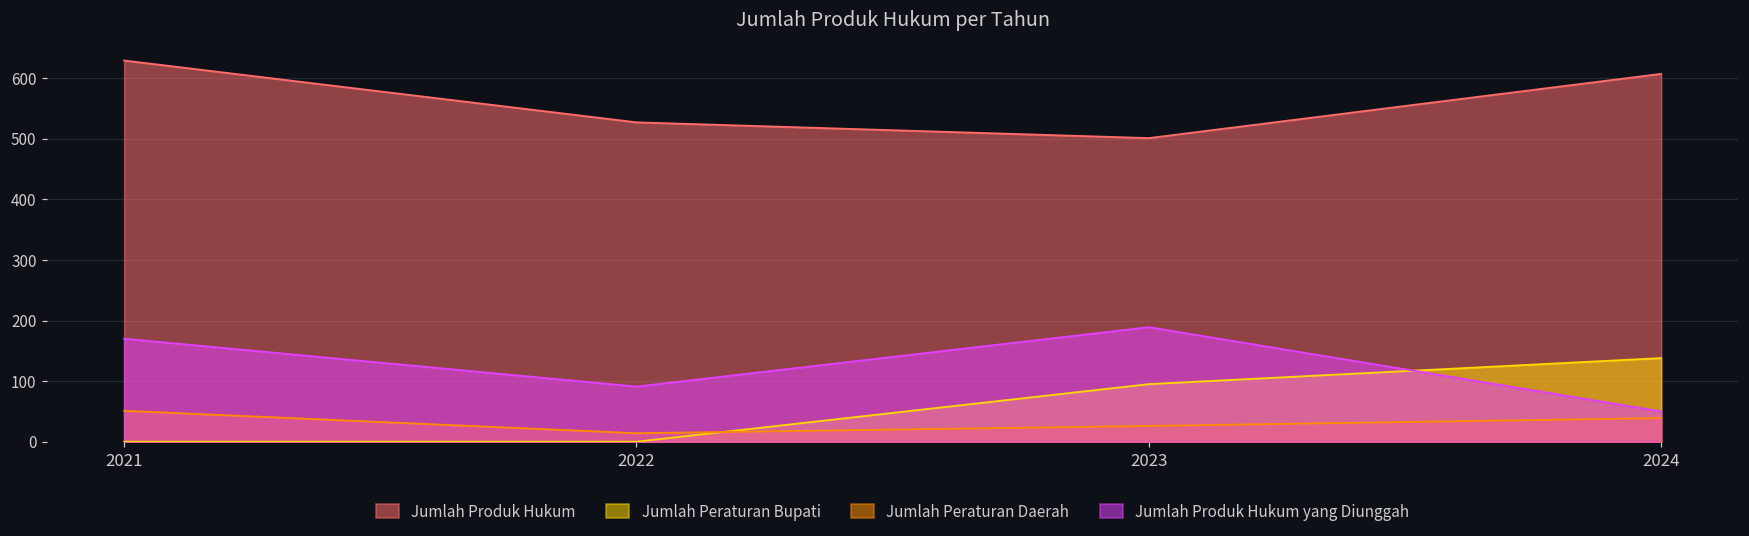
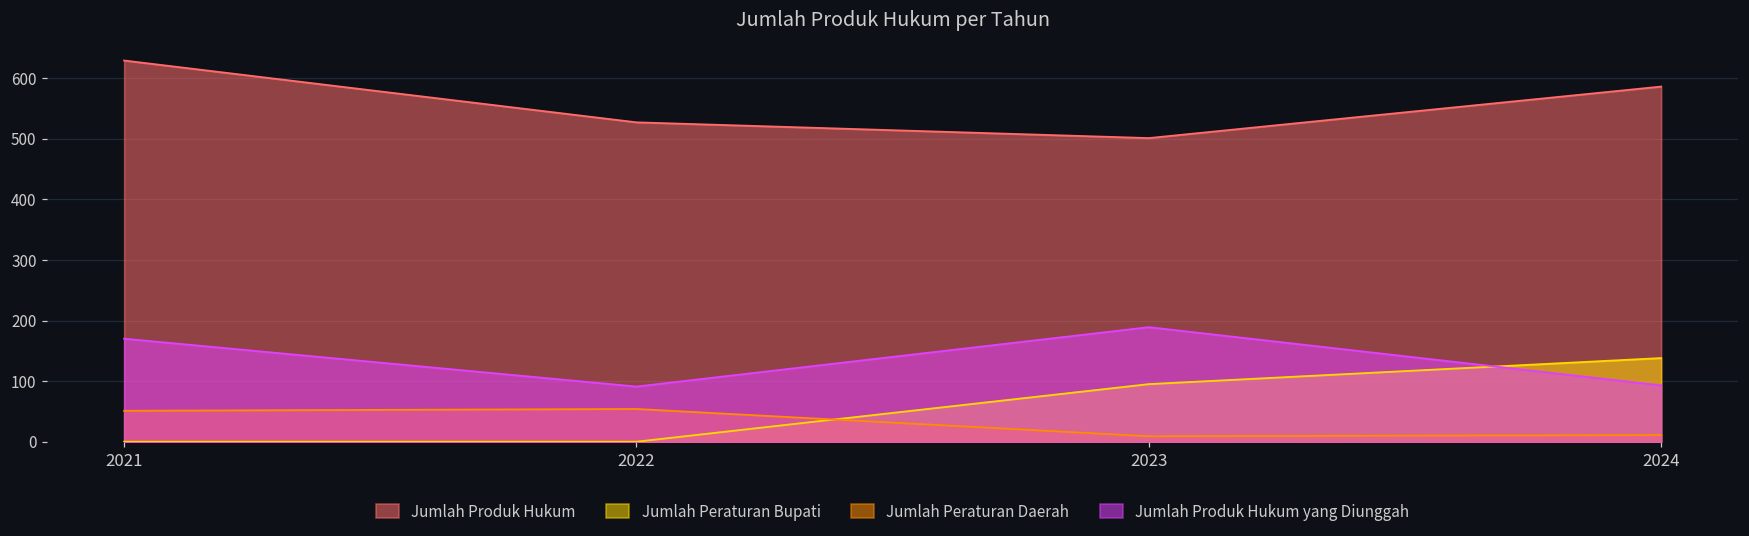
  {
    "Jumlah Produk Hukum": {
      "2021": 630,
      "2022": 530,
      "2023": 500,
-     "2024": 610
+     "2024": 590
    },
    "Jumlah Peraturan Bupati": {
      "2021": 0,
      "2022": 0,
      "2023": 100,
      "2024": 140
    },
    "Jumlah Peraturan Daerah": {
      "2021": 50,
-     "2022": 10,
-     "2023": 30,
-     "2024": 40
+     "2022": 50,
+     "2023": 10,
+     "2024": 10
    },
    "Jumlah Produk Hukum yang Diunggah": {
      "2021": 170,
      "2022": 90,
      "2023": 190,
-     "2024": 50
+     "2024": 90
    }
  }
